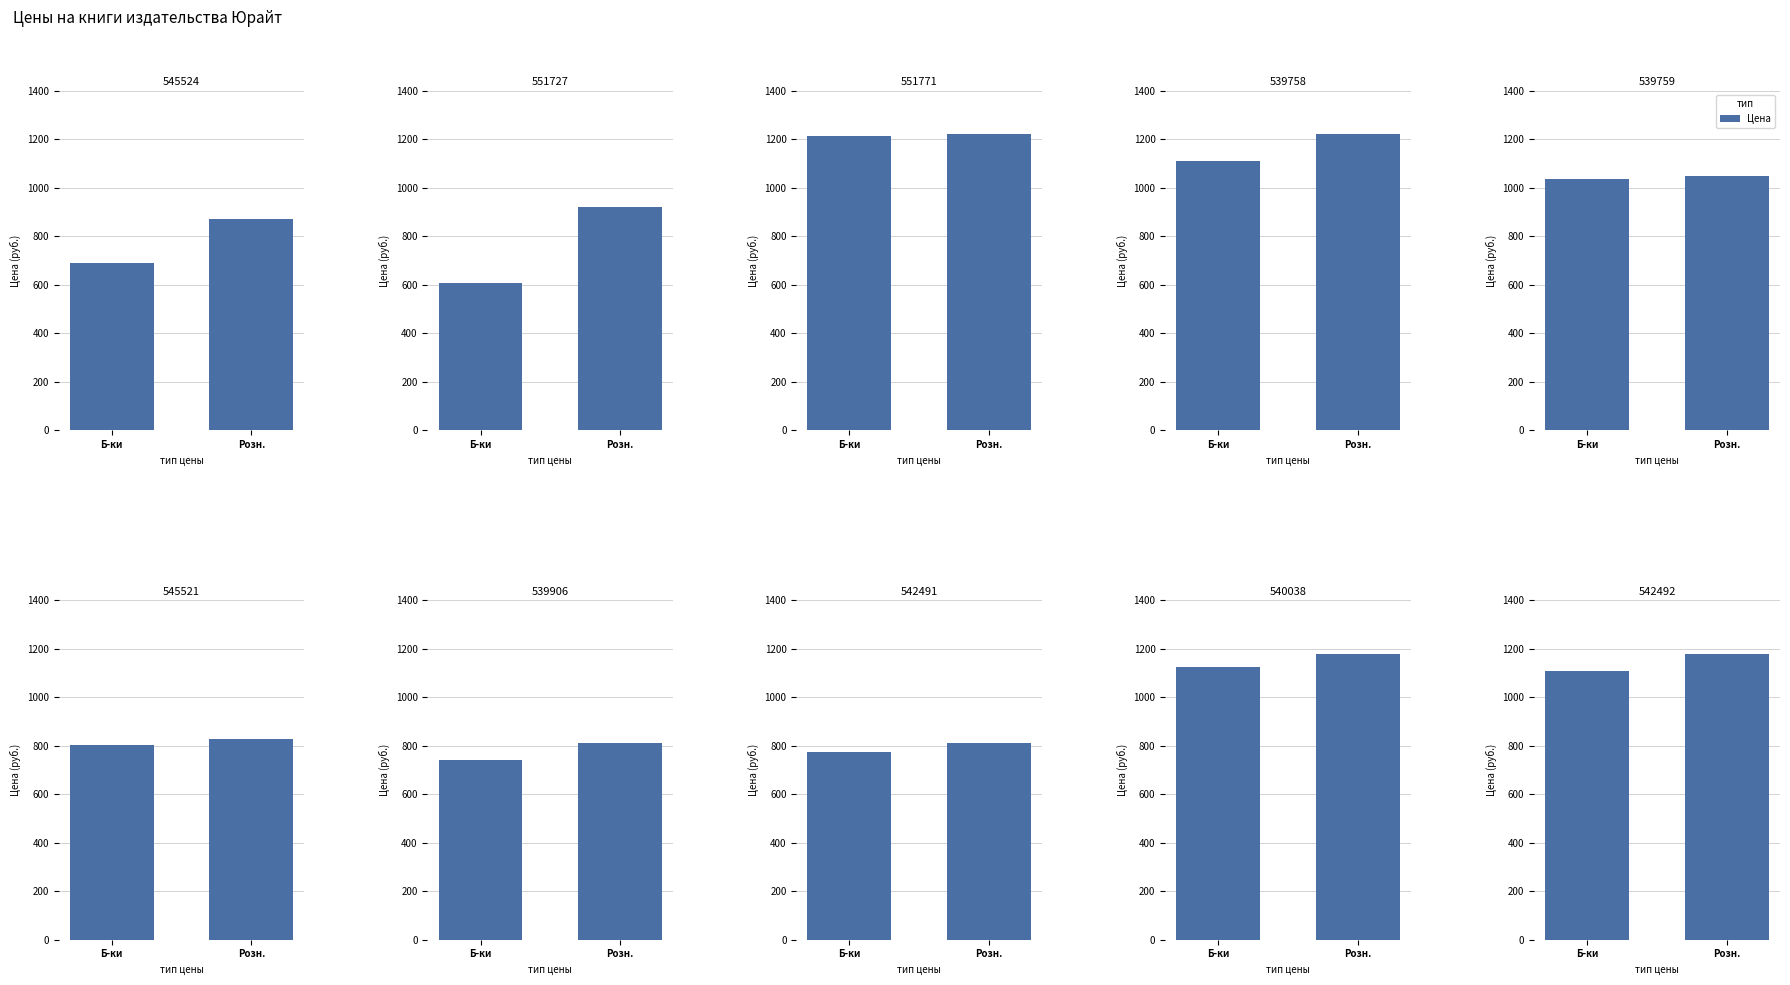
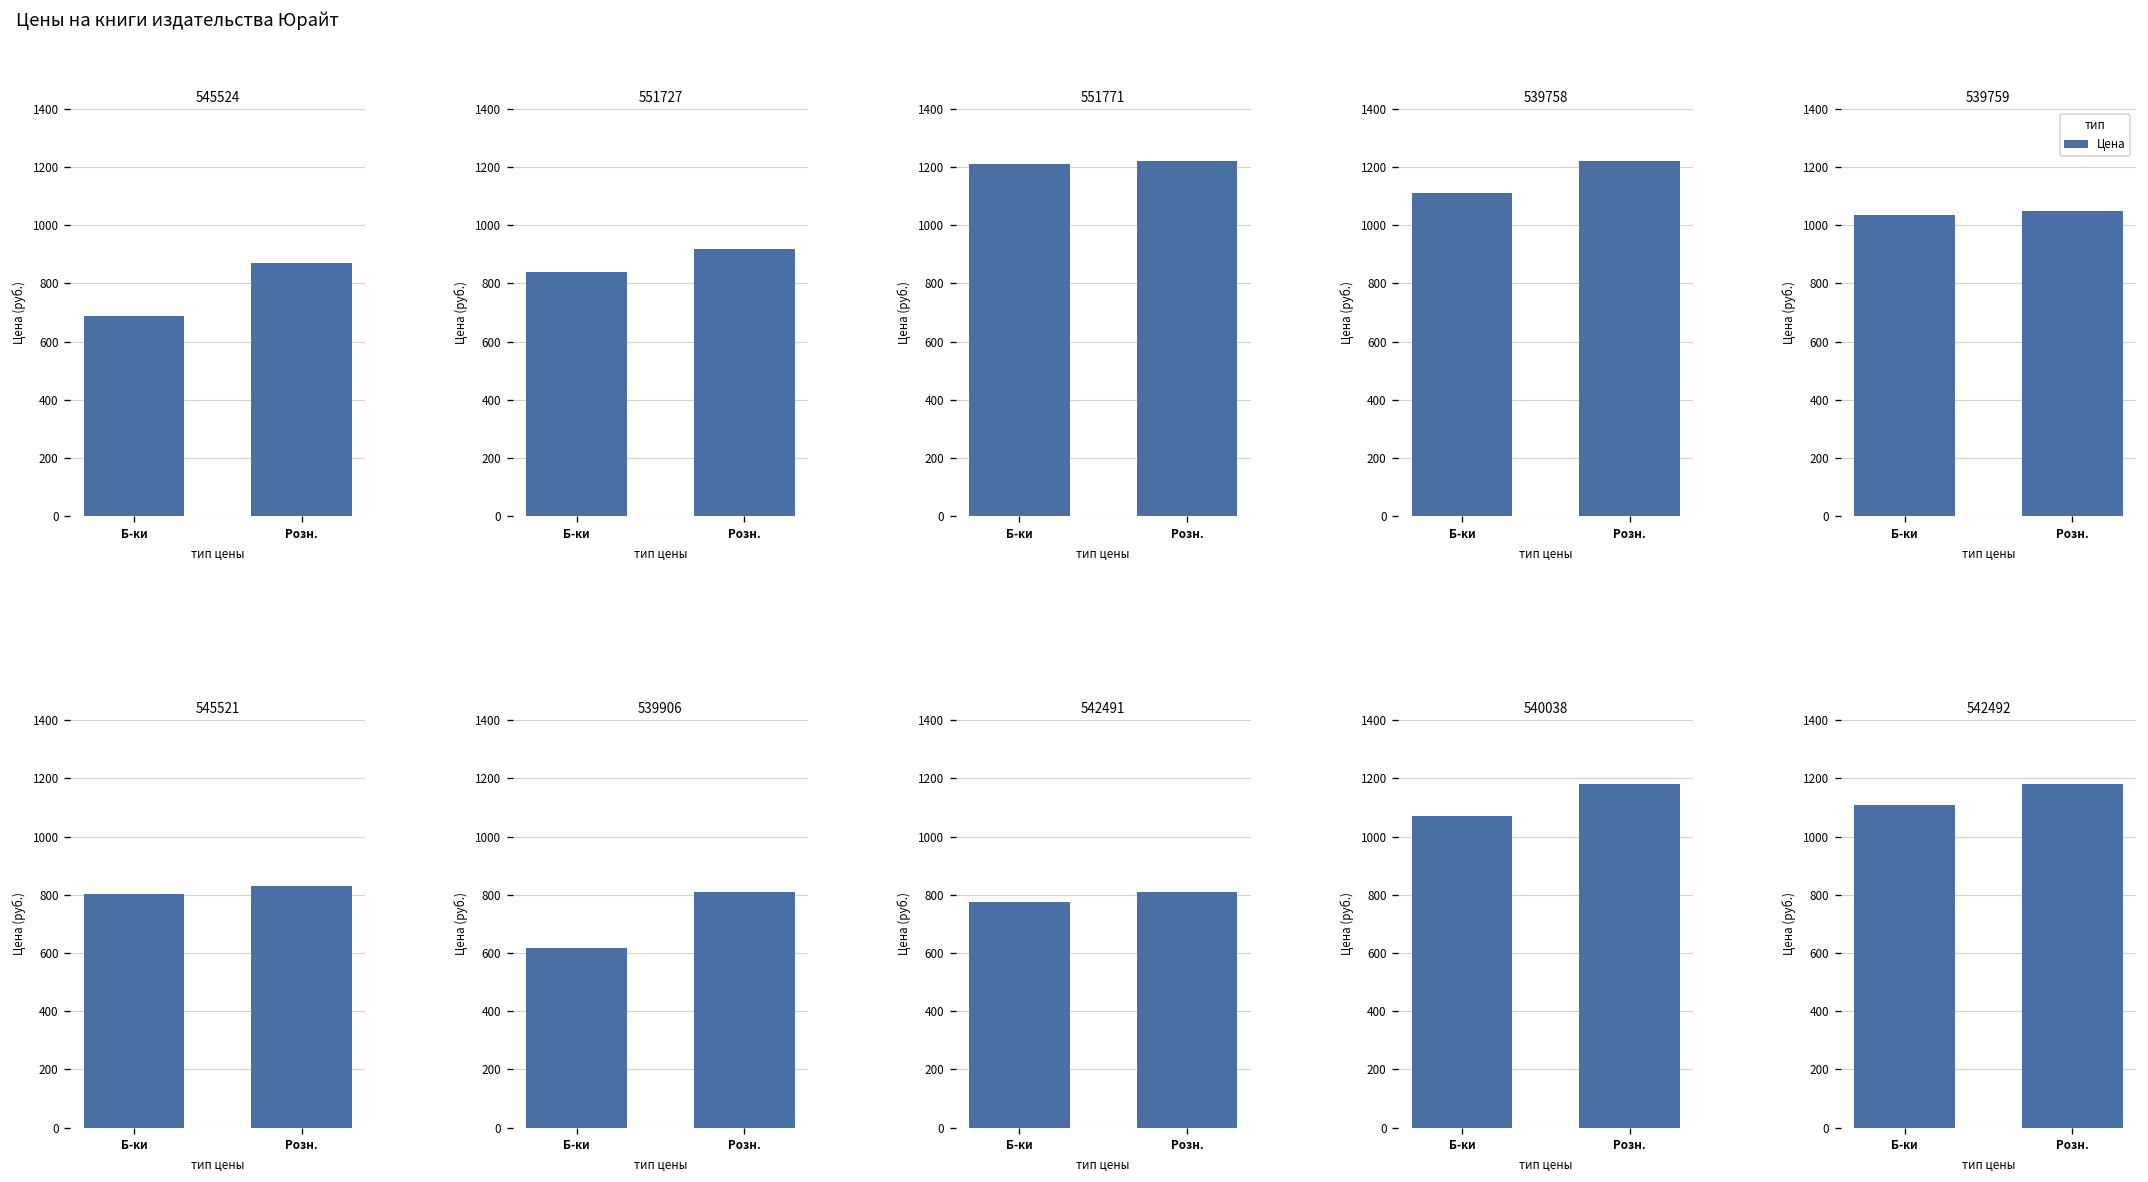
  {
    "545524": {
      "Б-ки": 690,
      "Розн.": 870
    },
    "551727": {
-     "Б-ки": 610,
+     "Б-ки": 840,
      "Розн.": 920
    },
    "551771": {
      "Б-ки": 1210,
      "Розн.": 1220
    },
    "539758": {
      "Б-ки": 1110,
      "Розн.": 1220
    },
    "539759": {
      "Б-ки": 1030,
      "Розн.": 1050
    },
    "545521": {
      "Б-ки": 800,
      "Розн.": 830
    },
    "539906": {
-     "Б-ки": 740,
+     "Б-ки": 620,
      "Розн.": 810
    },
    "542491": {
      "Б-ки": 780,
      "Розн.": 810
    },
    "540038": {
-     "Б-ки": 1120,
+     "Б-ки": 1070,
      "Розн.": 1180
    },
    "542492": {
      "Б-ки": 1110,
      "Розн.": 1180
    }
  }
